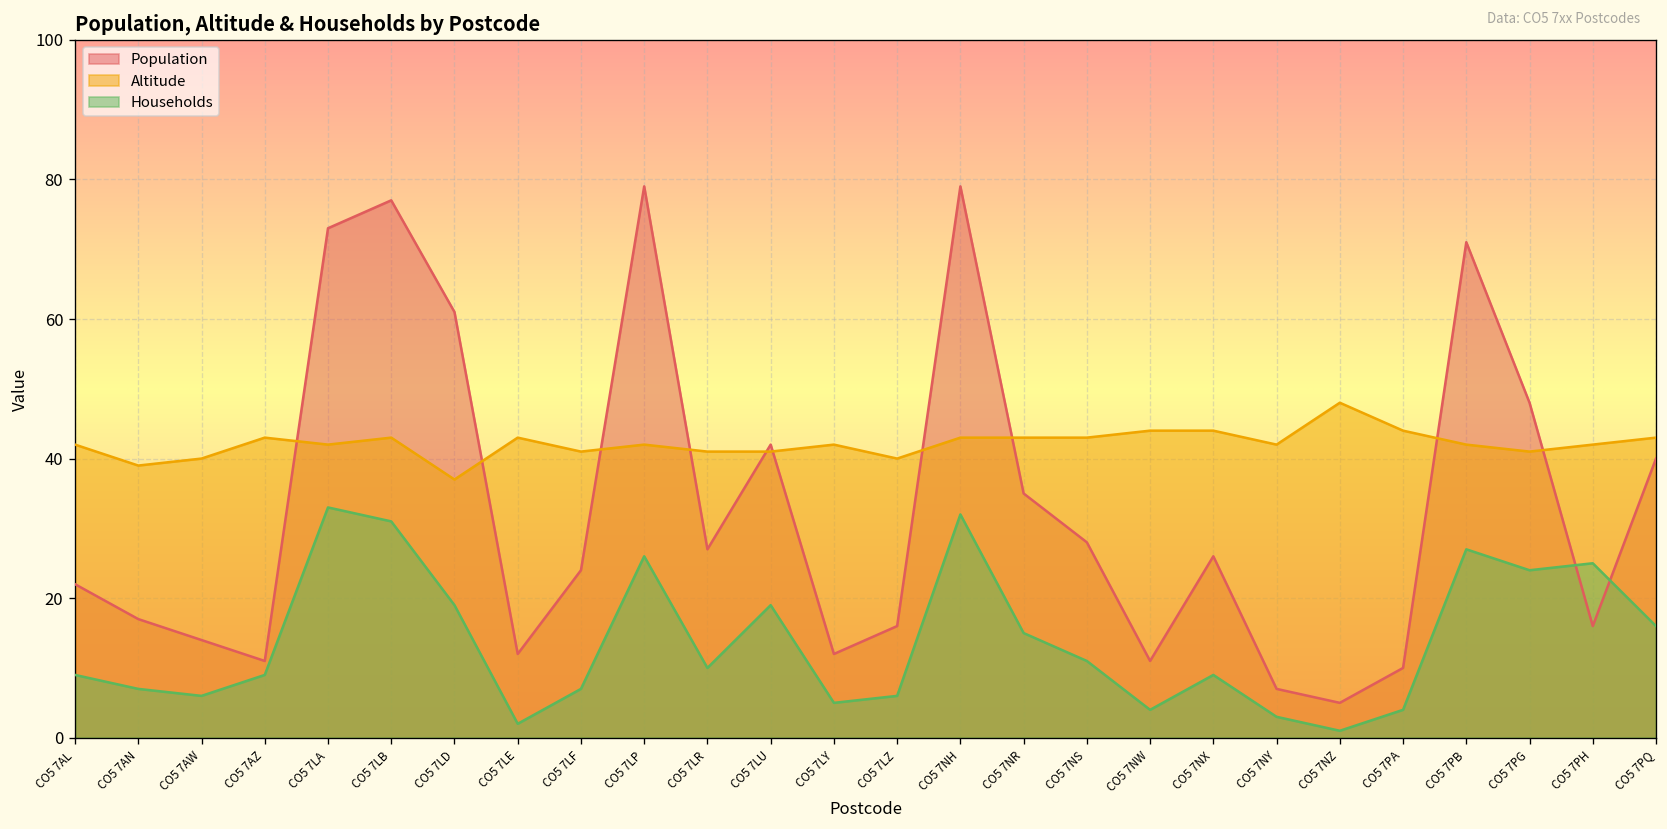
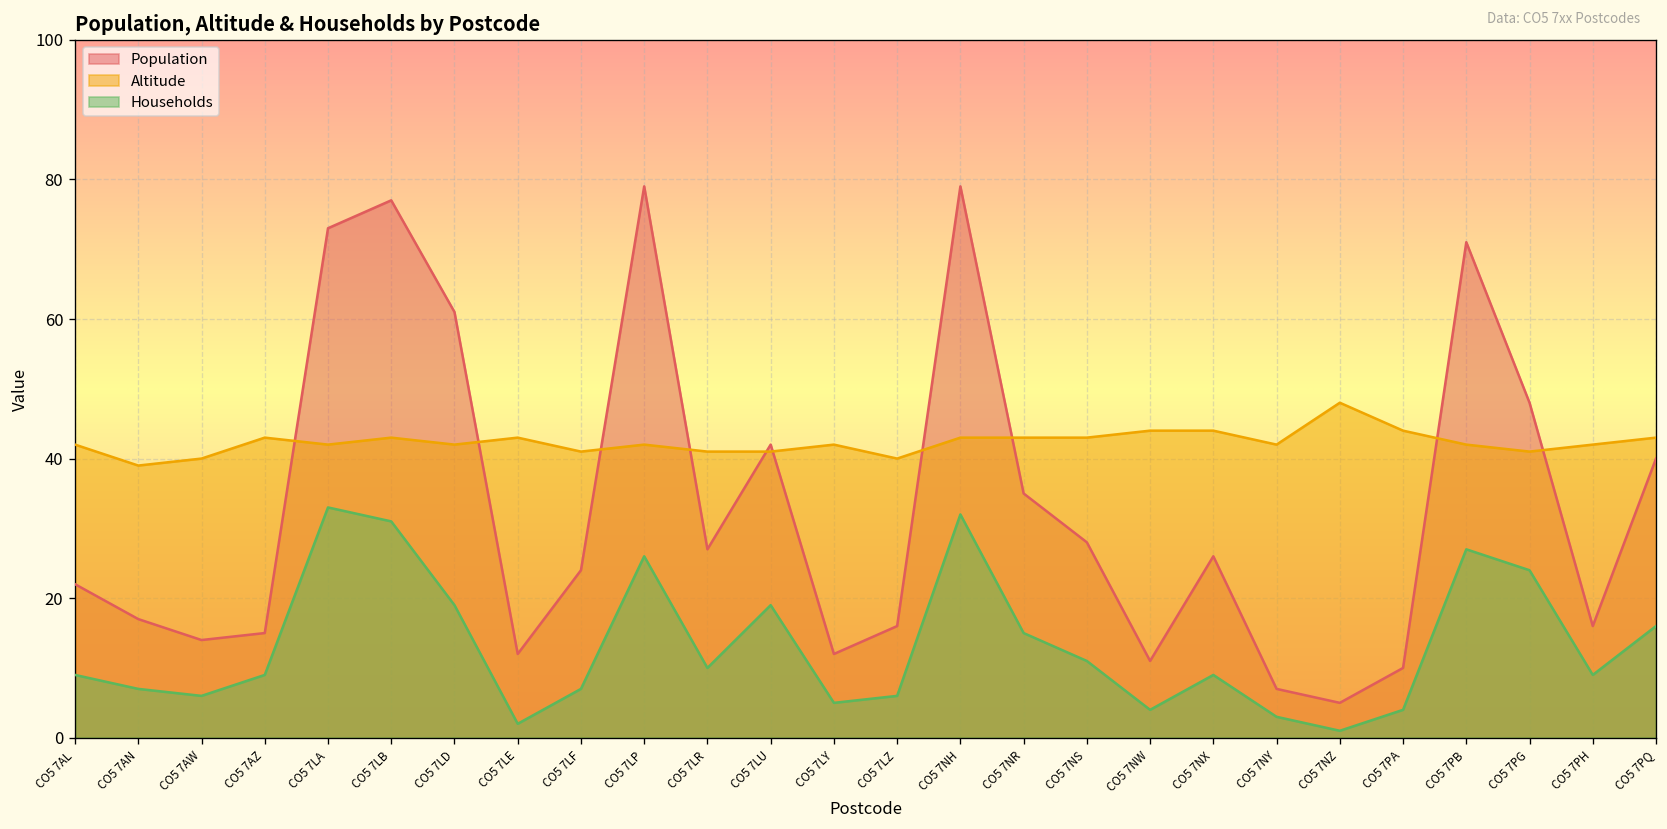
  {
    "Population": {
      "CO5 7AL": 22,
      "CO5 7AN": 17,
      "CO5 7AW": 14,
-     "CO5 7AZ": 11,
+     "CO5 7AZ": 15,
      "CO5 7LA": 73,
      "CO5 7LB": 77,
      "CO5 7LD": 61,
      "CO5 7LE": 12,
      "CO5 7LF": 24,
      "CO5 7LP": 79,
      "CO5 7LR": 27,
      "CO5 7LU": 42,
      "CO5 7LY": 12,
      "CO5 7LZ": 16,
      "CO5 7NH": 79,
      "CO5 7NR": 35,
      "CO5 7NS": 28,
      "CO5 7NW": 11,
      "CO5 7NX": 26,
      "CO5 7NY": 7,
      "CO5 7NZ": 5,
      "CO5 7PA": 10,
      "CO5 7PB": 71,
      "CO5 7PG": 48,
      "CO5 7PH": 16,
      "CO5 7PQ": 40
    },
    "Altitude": {
      "CO5 7AL": 42,
      "CO5 7AN": 39,
      "CO5 7AW": 40,
      "CO5 7AZ": 43,
      "CO5 7LA": 42,
      "CO5 7LB": 43,
-     "CO5 7LD": 37,
+     "CO5 7LD": 42,
      "CO5 7LE": 43,
      "CO5 7LF": 41,
      "CO5 7LP": 42,
      "CO5 7LR": 41,
      "CO5 7LU": 41,
      "CO5 7LY": 42,
      "CO5 7LZ": 40,
      "CO5 7NH": 43,
      "CO5 7NR": 43,
      "CO5 7NS": 43,
      "CO5 7NW": 44,
      "CO5 7NX": 44,
      "CO5 7NY": 42,
      "CO5 7NZ": 48,
      "CO5 7PA": 44,
      "CO5 7PB": 42,
      "CO5 7PG": 41,
      "CO5 7PH": 42,
      "CO5 7PQ": 43
    },
    "Households": {
      "CO5 7AL": 9,
      "CO5 7AN": 7,
      "CO5 7AW": 6,
      "CO5 7AZ": 9,
      "CO5 7LA": 33,
      "CO5 7LB": 31,
      "CO5 7LD": 19,
      "CO5 7LE": 2,
      "CO5 7LF": 7,
      "CO5 7LP": 26,
      "CO5 7LR": 10,
      "CO5 7LU": 19,
      "CO5 7LY": 5,
      "CO5 7LZ": 6,
      "CO5 7NH": 32,
      "CO5 7NR": 15,
      "CO5 7NS": 11,
      "CO5 7NW": 4,
      "CO5 7NX": 9,
      "CO5 7NY": 3,
      "CO5 7NZ": 1,
      "CO5 7PA": 4,
      "CO5 7PB": 27,
      "CO5 7PG": 24,
-     "CO5 7PH": 25,
+     "CO5 7PH": 9,
      "CO5 7PQ": 16
    }
  }
